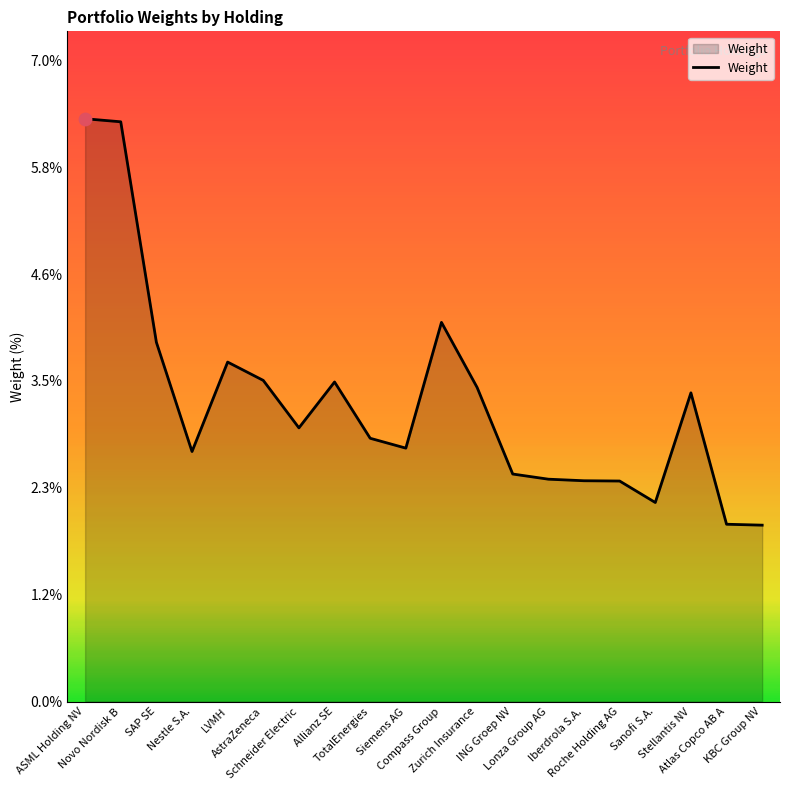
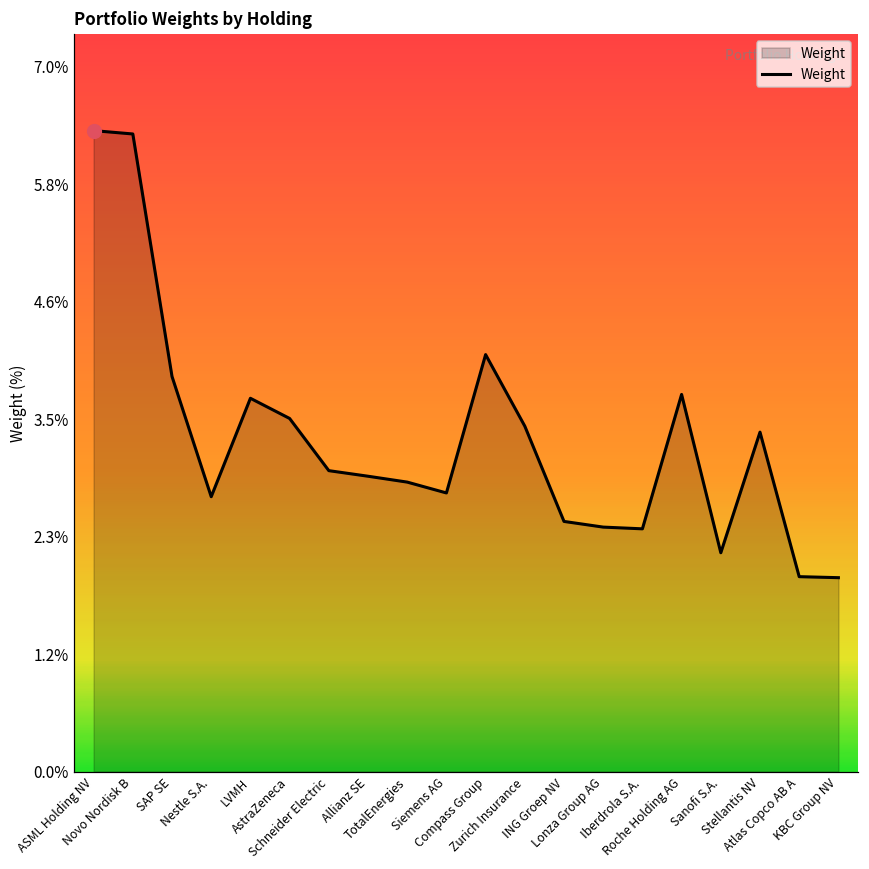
  {
    "Weight": {
      "Novo Nordisk B": "6.3%",
      "SAP SE": "3.9%",
      "Nestle S.A.": "2.7%",
      "LVMH": "3.7%",
      "AstraZeneca": "3.5%",
      "Schneider Electric": "3.0%",
-     "Allianz SE": "3.5%",
+     "Allianz SE": "2.9%",
      "TotalEnergies": "2.9%",
      "Siemens AG": "2.8%",
      "Compass Group": "4.1%",
      "Zurich Insurance": "3.4%",
      "ING Groep NV": "2.5%",
      "Lonza Group AG": "2.4%",
      "Iberdrola S.A.": "2.4%",
-     "Roche Holding AG": "2.4%",
+     "Roche Holding AG": "3.7%",
      "Sanofi S.A.": "2.2%",
      "Stellantis NV": "3.4%",
      "Atlas Copco AB A": "1.9%",
      "KBC Group NV": "1.9%"
    }
  }
